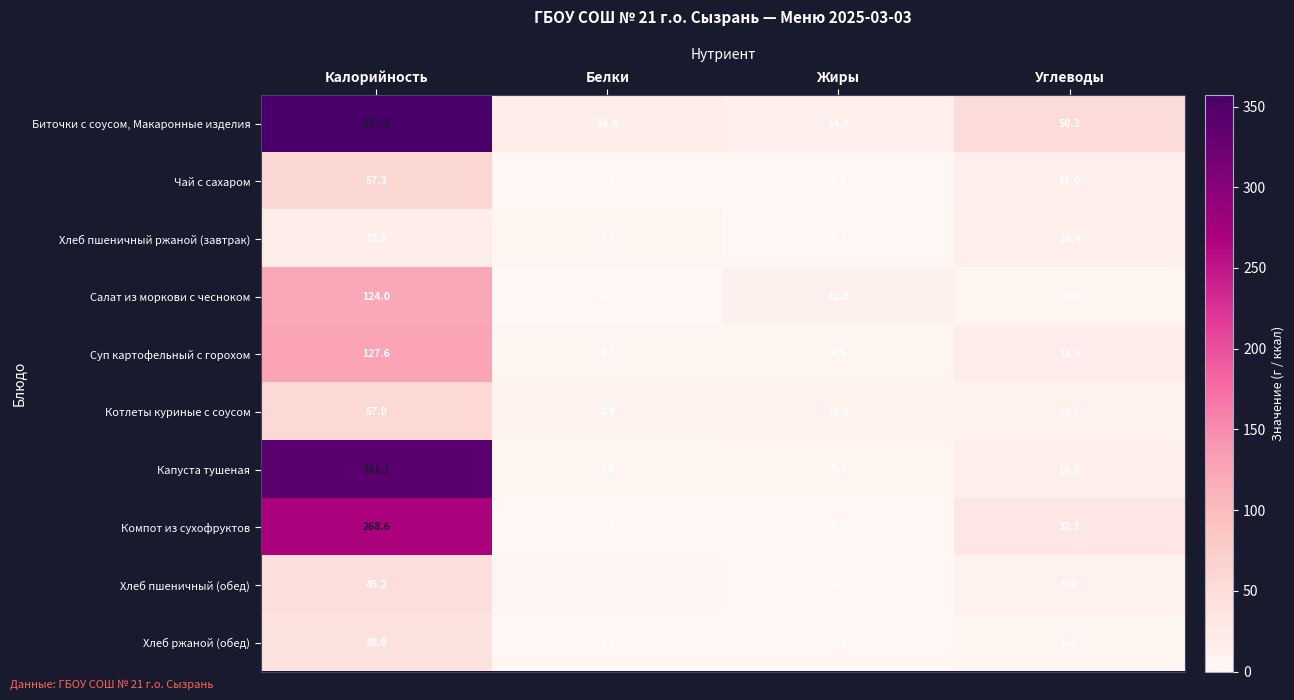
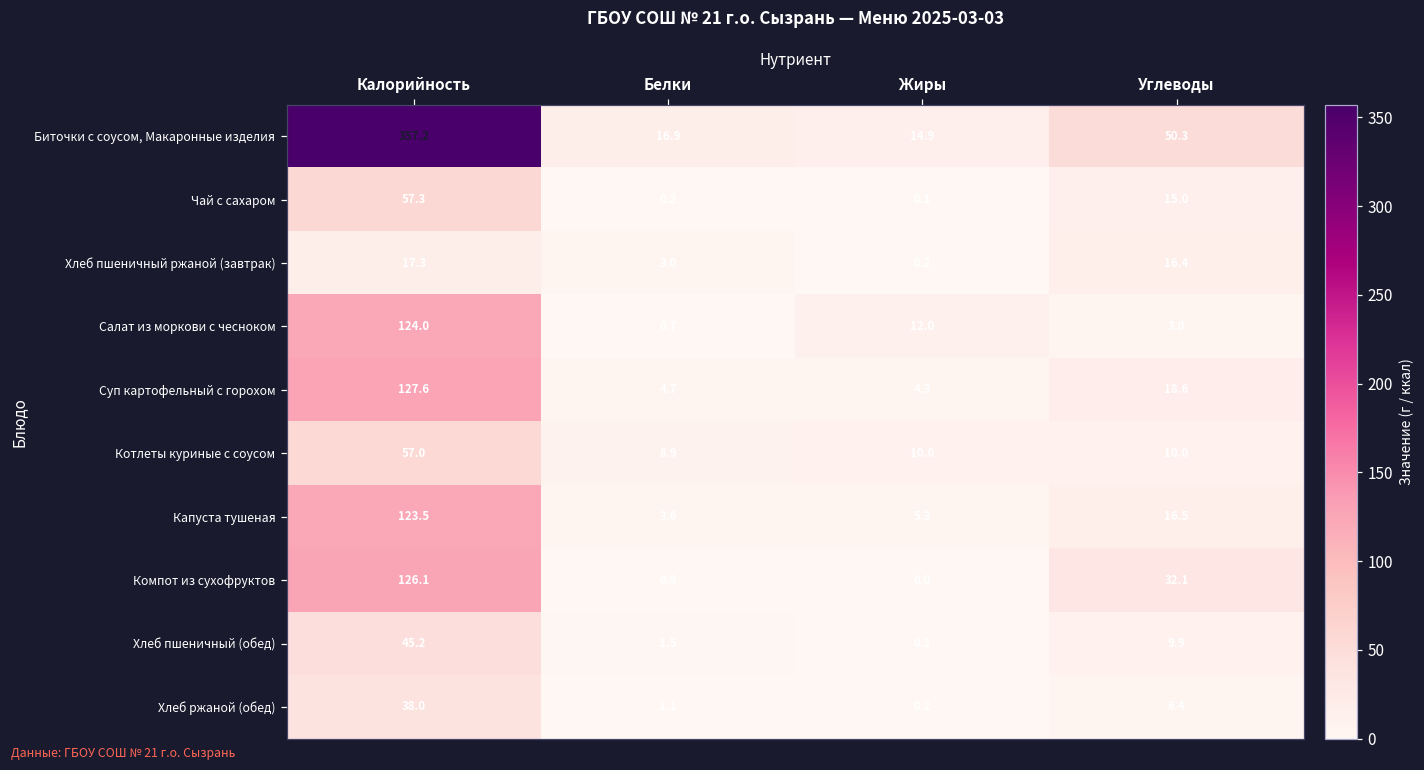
  {
    "Биточки с соусом, Макаронные изделия": {
      "Калорийность": 357.2
    },
    "Салат из моркови с чесноком": {
      "Калорийность": 124.0
    },
    "Суп картофельный с горохом": {
      "Калорийность": 127.6
    },
    "Капуста тушеная": {
-     "Калорийность": 341.1
+     "Калорийность": 123.5
    },
    "Компот из сухофруктов": {
-     "Калорийность": 268.6
+     "Калорийность": 126.1
    }
  }
